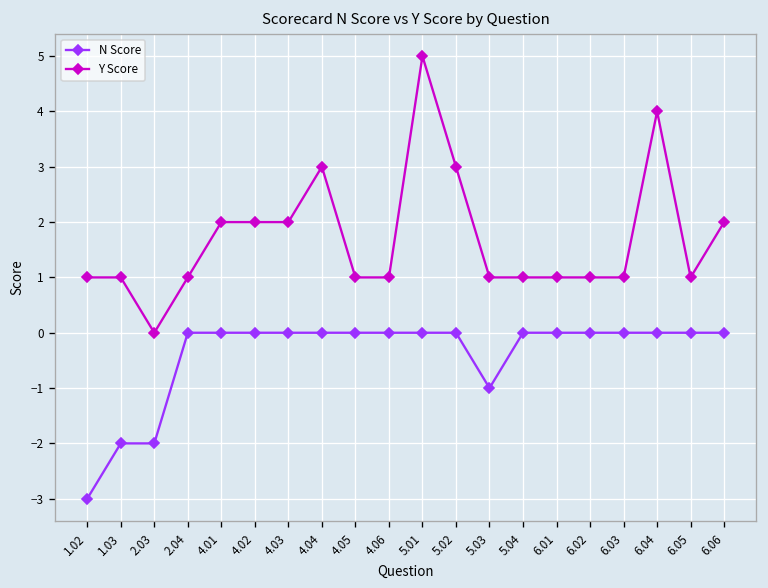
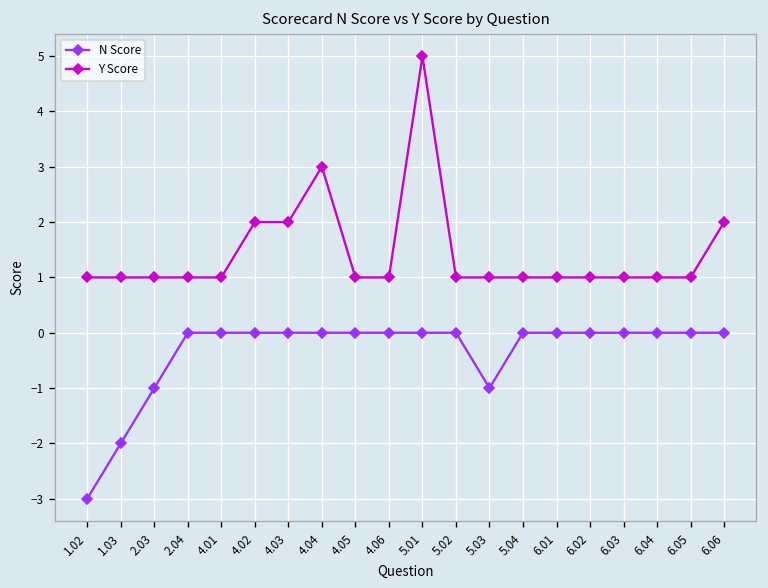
  {
    "N Score": {
      "1.02": -3,
      "1.03": -2,
-     "2.03": -2,
+     "2.03": -1,
      "2.04": 0,
      "4.01": 0,
      "4.02": 0,
      "4.03": 0,
      "4.04": 0,
      "4.05": 0,
      "4.06": 0,
      "5.01": 0,
      "5.02": 0,
      "5.03": -1,
      "5.04": 0,
      "6.01": 0,
      "6.02": 0,
      "6.03": 0,
      "6.04": 0,
      "6.05": 0,
      "6.06": 0
    },
    "Y Score": {
      "1.02": 1,
      "1.03": 1,
-     "2.03": 0,
+     "2.03": 1,
      "2.04": 1,
-     "4.01": 2,
+     "4.01": 1,
      "4.02": 2,
      "4.03": 2,
      "4.04": 3,
      "4.05": 1,
      "4.06": 1,
      "5.01": 5,
-     "5.02": 3,
+     "5.02": 1,
      "5.03": 1,
      "5.04": 1,
      "6.01": 1,
      "6.02": 1,
      "6.03": 1,
-     "6.04": 4,
+     "6.04": 1,
      "6.05": 1,
      "6.06": 2
    }
  }
